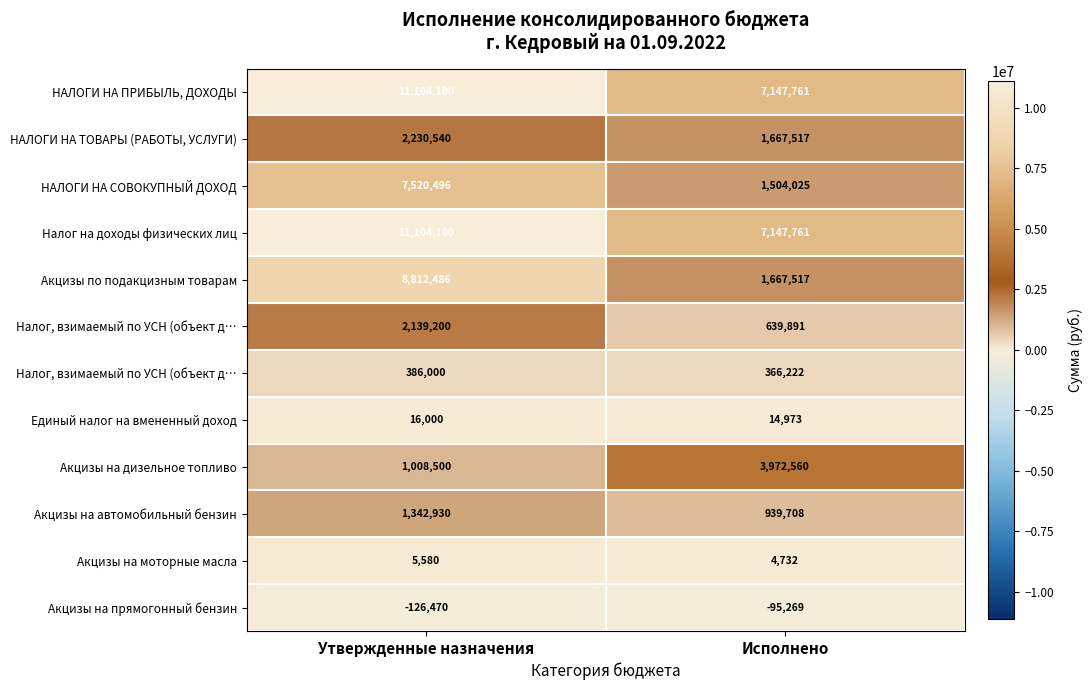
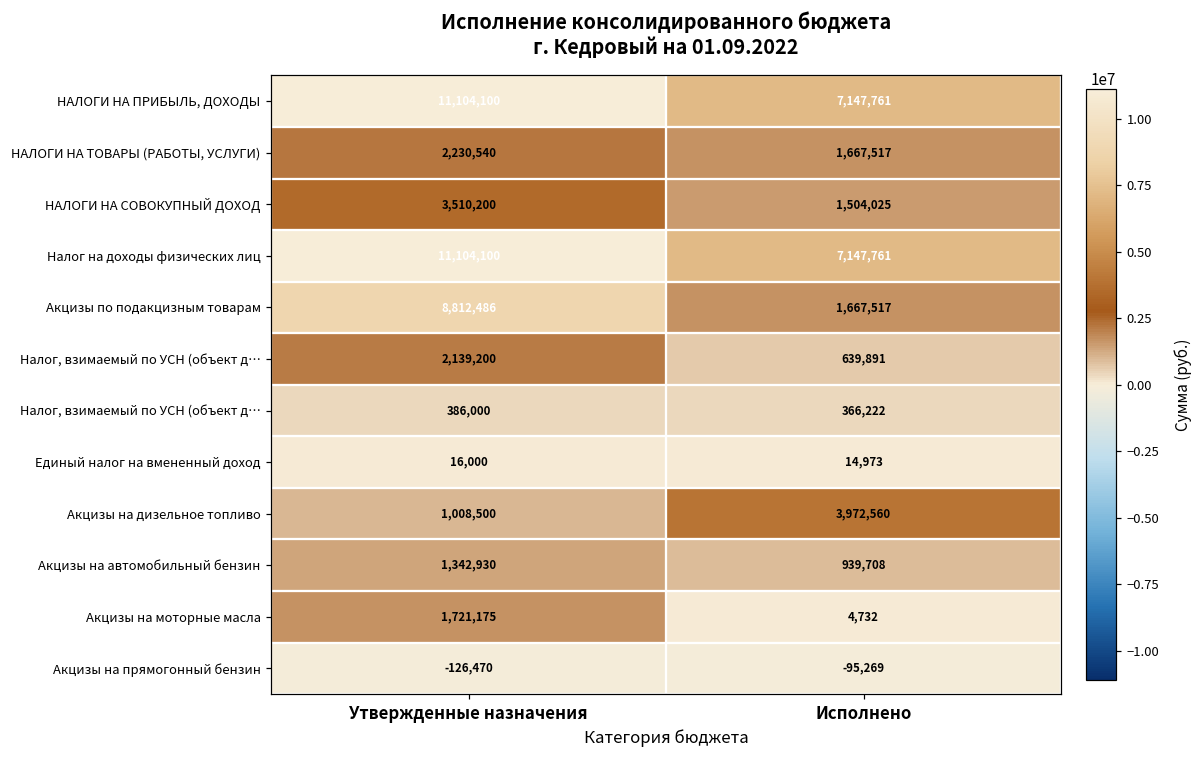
  {
    "НАЛОГИ НА ПРИБЫЛЬ, ДОХОДЫ": {
      "Исполнено": "7,147,761"
    },
    "НАЛОГИ НА ТОВАРЫ (РАБОТЫ, УСЛУГИ)": {
      "Утвержденные назначения": "2,230,540",
      "Исполнено": "1,667,517"
    },
    "НАЛОГИ НА СОВОКУПНЫЙ ДОХОД": {
-     "Утвержденные назначения": "7,520,496",
+     "Утвержденные назначения": "3,510,200",
      "Исполнено": "1,504,025"
    },
    "Налог на доходы физических лиц": {
      "Исполнено": "7,147,761"
    },
    "Акцизы по подакцизным товарам": {
      "Утвержденные назначения": "8,812,486",
      "Исполнено": "1,667,517"
    },
    "Единый налог на вмененный доход": {
      "Утвержденные назначения": "16,000",
      "Исполнено": "14,973"
    },
    "Акцизы на дизельное топливо": {
      "Утвержденные назначения": "1,008,500",
      "Исполнено": "3,972,560"
    },
    "Акцизы на автомобильный бензин": {
      "Утвержденные назначения": "1,342,930",
      "Исполнено": "939,708"
    },
    "Акцизы на моторные масла": {
-     "Утвержденные назначения": "5,580",
+     "Утвержденные назначения": "1,721,175",
      "Исполнено": "4,732"
    },
    "Акцизы на прямогонный бензин": {
      "Утвержденные назначения": "-126,470",
      "Исполнено": "-95,269"
    }
  }
